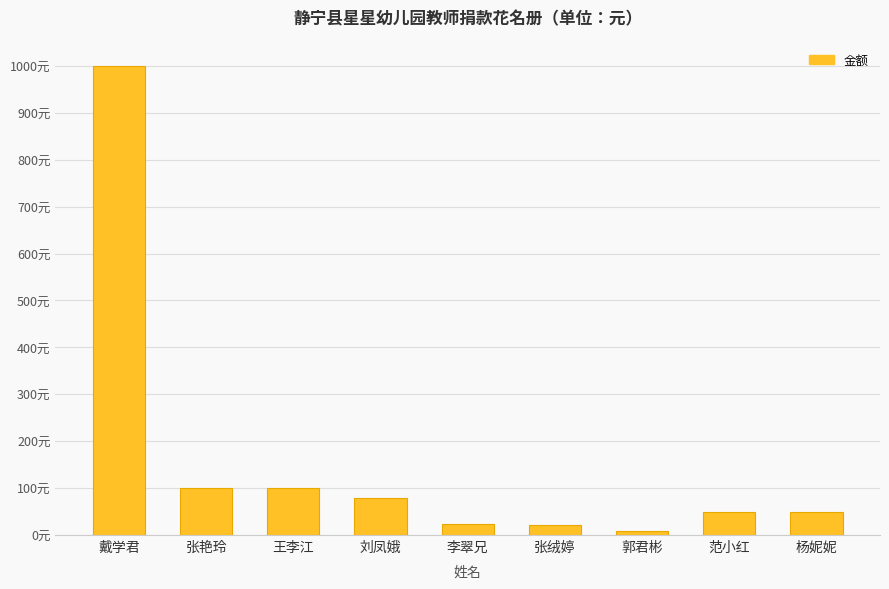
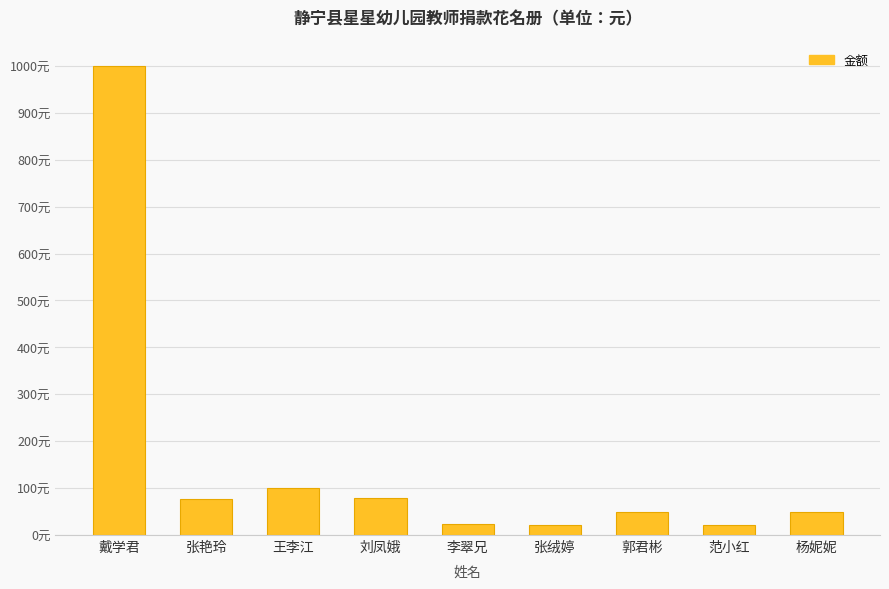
  {
    "戴学君": "1000元",
-   "张艳玲": "100元",
+   "张艳玲": "80元",
    "王李江": "100元",
    "刘凤娥": "80元",
    "李翠兄": "20元",
    "张绒婷": "20元",
-   "郭君彬": "10元",
-   "范小红": "50元",
+   "郭君彬": "50元",
+   "范小红": "20元",
    "杨妮妮": "50元"
  }
